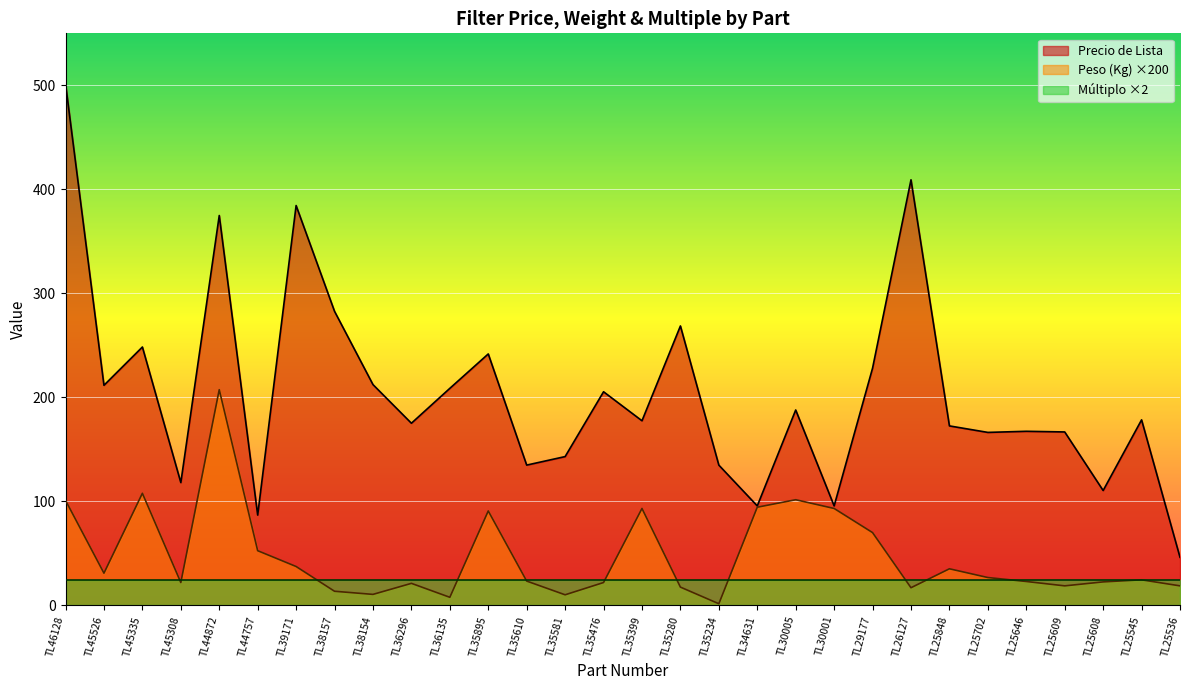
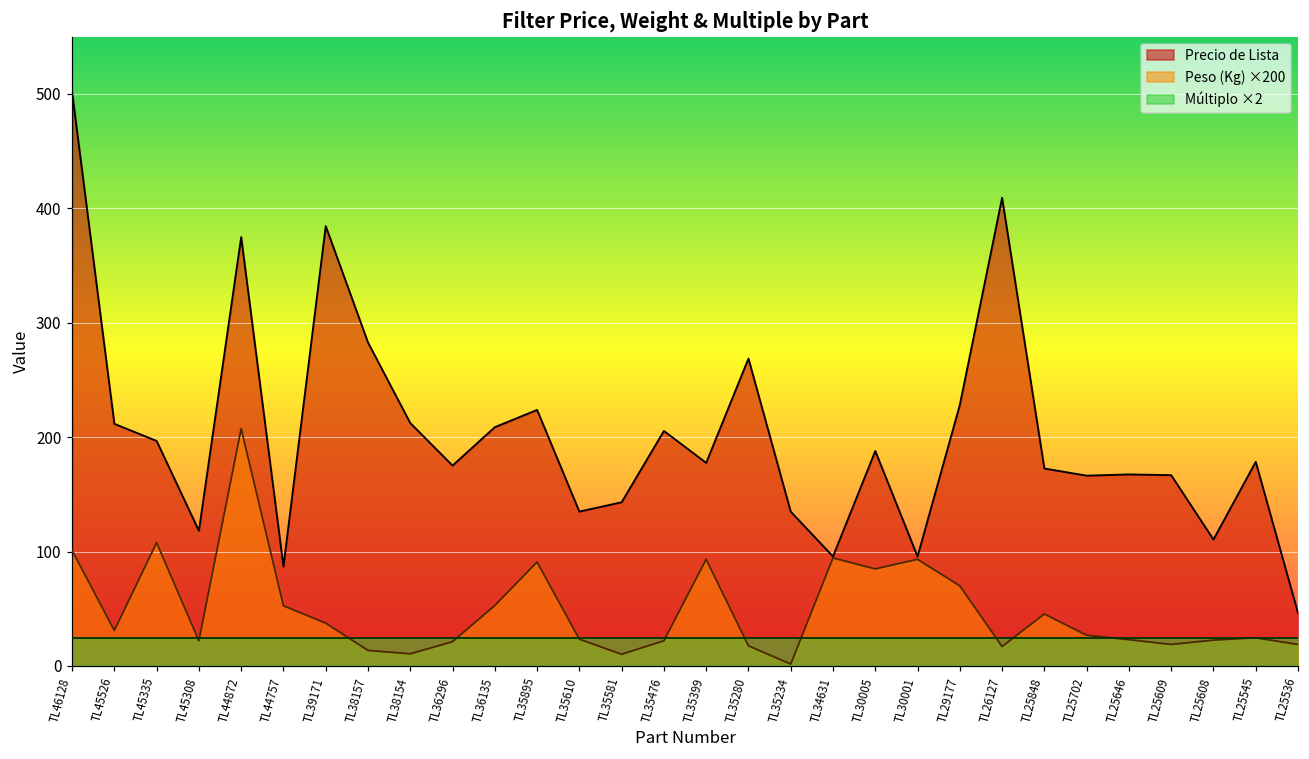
  {
    "Precio de Lista": {
      "TL46128": 502,
      "TL45526": 212,
-     "TL45335": 248,
+     "TL45335": 197,
      "TL45308": 118,
      "TL44872": 375,
      "TL44757": 87,
      "TL39171": 384,
      "TL38157": 283,
      "TL38154": 212,
      "TL36296": 175,
      "TL36135": 209,
-     "TL35895": 242,
+     "TL35895": 224,
      "TL35610": 135,
      "TL35581": 143,
      "TL35476": 205,
      "TL35399": 178,
      "TL35280": 269,
      "TL35234": 135,
      "TL30005": 188,
      "TL30001": 96,
      "TL29177": 228,
      "TL26127": 409,
      "TL25848": 173,
      "TL25702": 166,
      "TL25646": 167,
      "TL25609": 167,
      "TL25608": 110,
      "TL25545": 178,
      "TL25536": 46
    },
    "Peso (Kg) ×200": {
      "TL46128": 101,
      "TL45526": 31,
      "TL45335": 108,
      "TL44872": 207,
      "TL44757": 53,
      "TL39171": 37,
      "TL38157": 14,
      "TL38154": 11,
      "TL36296": 21,
-     "TL36135": 8,
+     "TL36135": 53,
      "TL35895": 91,
      "TL35581": 10,
      "TL35399": 93,
      "TL35280": 18,
      "TL35234": 2,
-     "TL30005": 102,
+     "TL30005": 85,
      "TL30001": 93,
      "TL29177": 70,
      "TL26127": 17,
-     "TL25848": 35,
+     "TL25848": 45,
      "TL25702": 27,
      "TL25609": 19,
      "TL25536": 19
    },
    "Múltiplo ×2": {
      "TL46128": 24,
      "TL45526": 24,
      "TL45335": 24,
      "TL44872": 24,
      "TL44757": 24,
      "TL39171": 24,
      "TL38157": 24,
      "TL38154": 24,
      "TL36296": 24,
      "TL36135": 24,
      "TL35895": 24,
      "TL35581": 24,
      "TL35399": 24,
      "TL35280": 24,
      "TL35234": 24,
      "TL34631": 24,
      "TL30005": 24,
      "TL30001": 24,
      "TL29177": 24,
      "TL26127": 24,
      "TL25848": 24,
      "TL25702": 24,
      "TL25609": 24,
      "TL25536": 24
    }
  }
